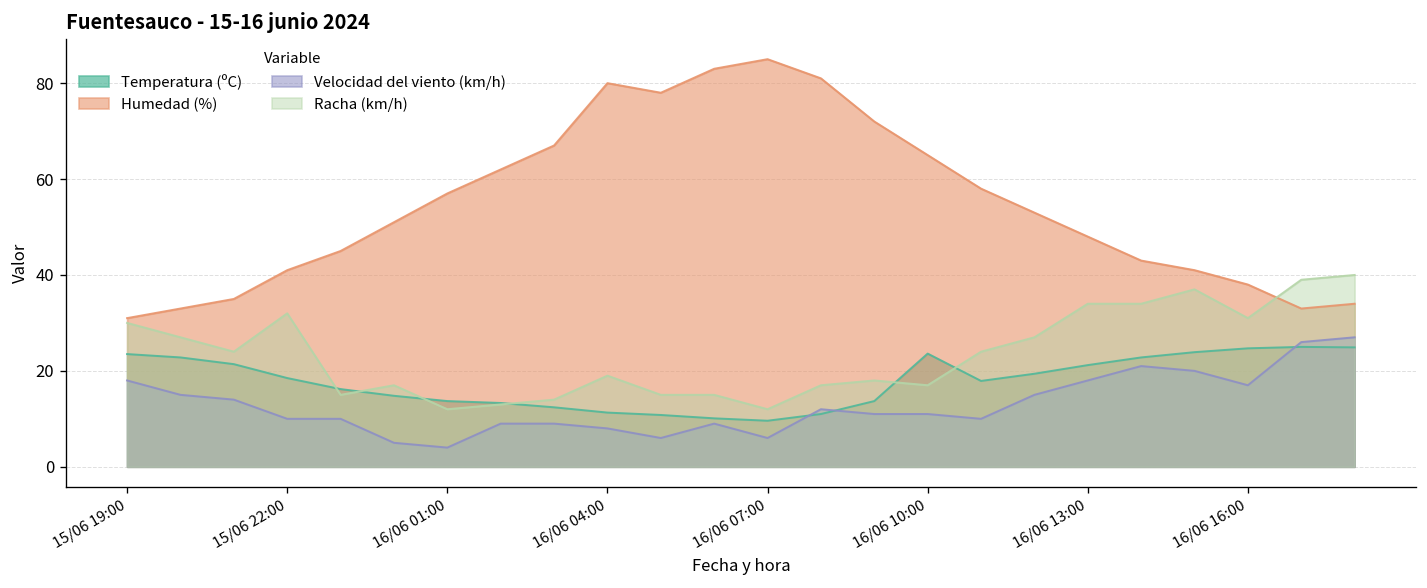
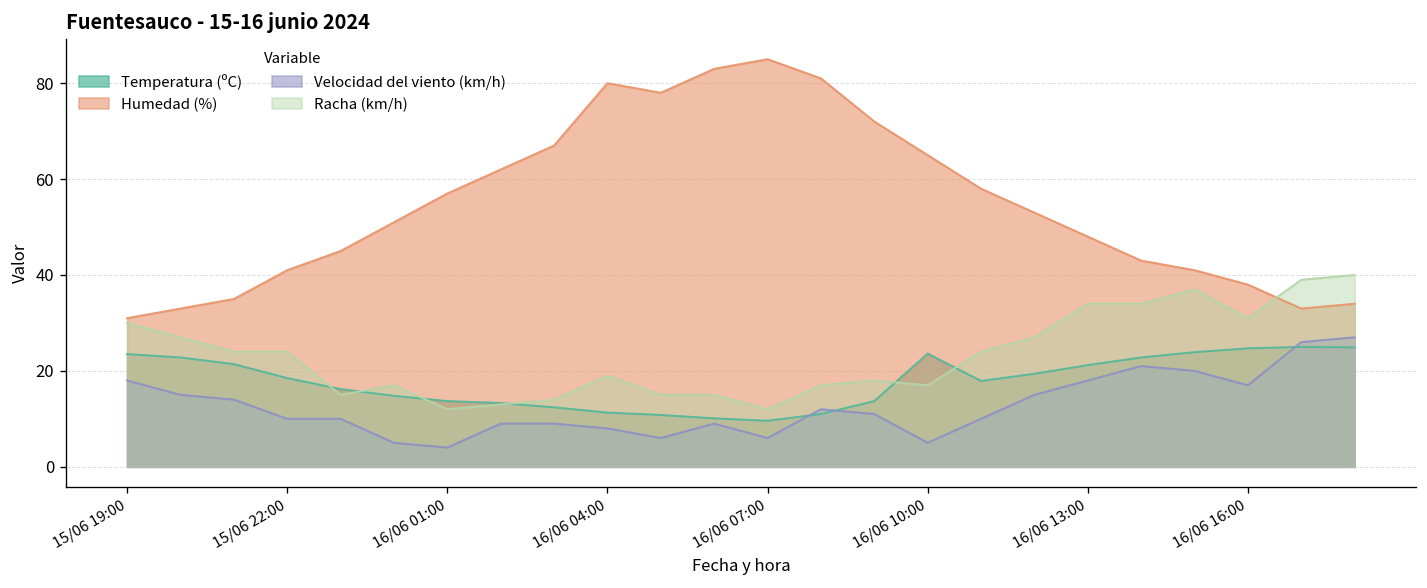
  {
    "Temperatura (ºC)": {
      "15/06 19:00": 24,
      "15/06 22:00": 19,
      "16/06 01:00": 14,
      "16/06 04:00": 11,
      "16/06 07:00": 10,
      "16/06 10:00": 24,
      "16/06 13:00": 21,
      "16/06 16:00": 25
    },
    "Humedad (%)": {
      "15/06 19:00": 31,
      "15/06 22:00": 41,
      "16/06 01:00": 57,
      "16/06 04:00": 80,
      "16/06 07:00": 85,
      "16/06 10:00": 65,
      "16/06 13:00": 48,
      "16/06 16:00": 38
    },
    "Velocidad del viento (km/h)": {
      "15/06 19:00": 18,
      "15/06 22:00": 10,
      "16/06 01:00": 4,
      "16/06 04:00": 8,
      "16/06 07:00": 6,
-     "16/06 10:00": 11,
+     "16/06 10:00": 5,
      "16/06 13:00": 18,
      "16/06 16:00": 17
    },
    "Racha (km/h)": {
      "15/06 19:00": 30,
-     "15/06 22:00": 32,
+     "15/06 22:00": 24,
      "16/06 01:00": 12,
      "16/06 04:00": 19,
      "16/06 07:00": 12,
      "16/06 10:00": 17,
      "16/06 13:00": 34,
      "16/06 16:00": 31
    }
  }
